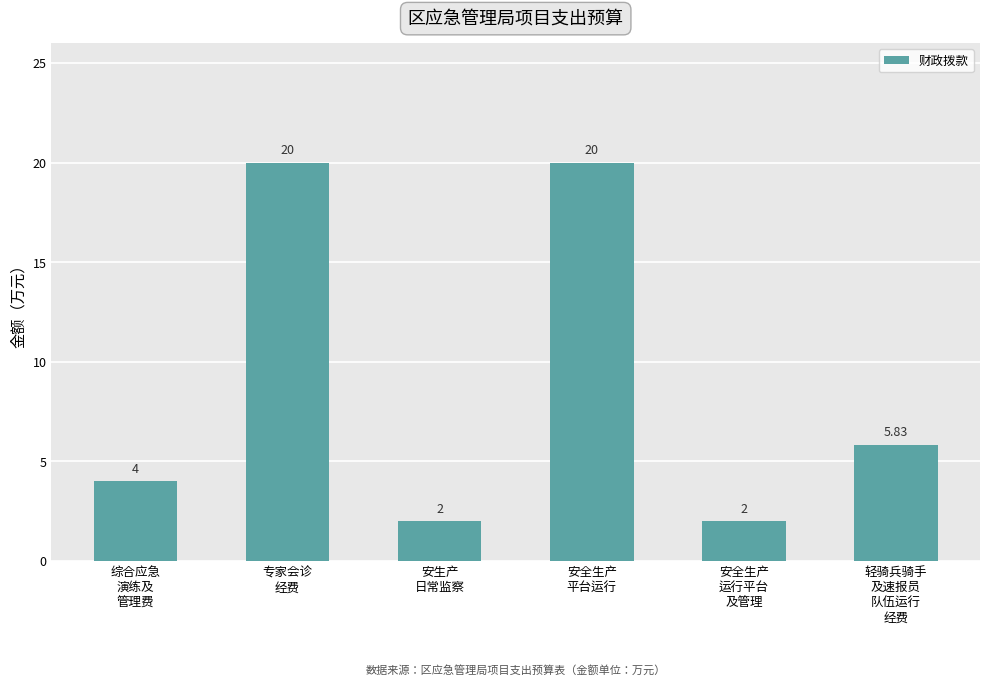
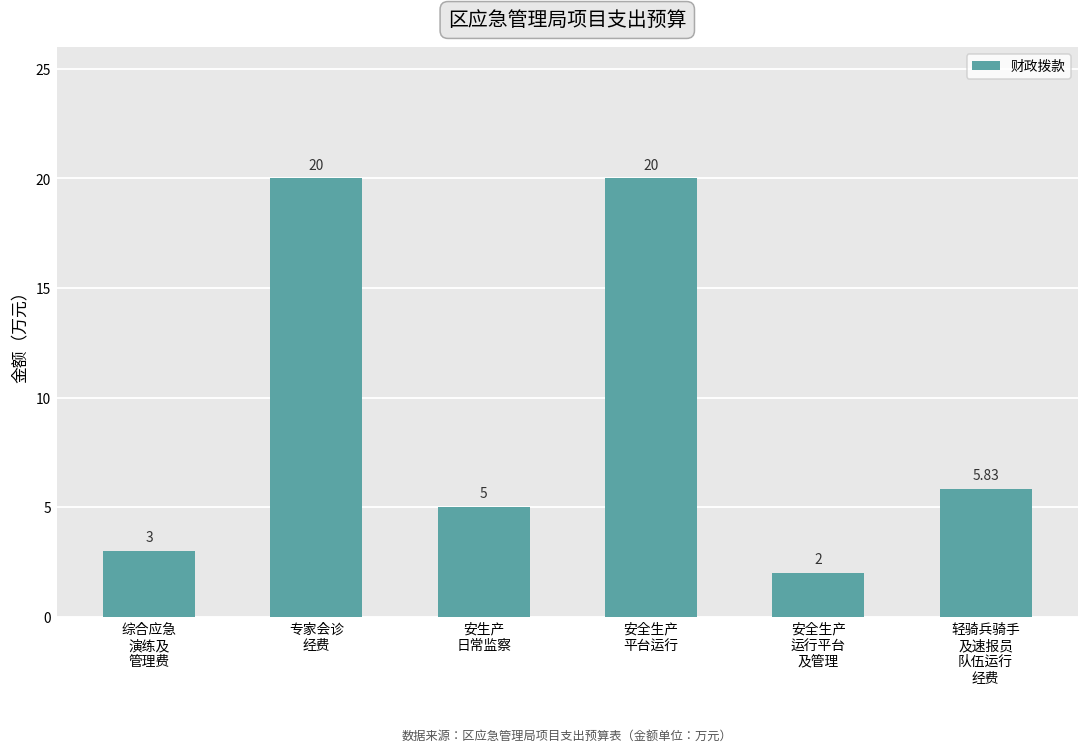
  {
-   "综合应急 演练及 管理费": 4,
+   "综合应急 演练及 管理费": 3,
    "专家会诊 经费": 20,
-   "安生产 日常监察": 2,
+   "安生产 日常监察": 5,
    "安全生产 平台运行": 20,
    "安全生产 运行平台 及管理": 2,
    "轻骑兵骑手 及速报员 队伍运行 经费": 5.83
  }
